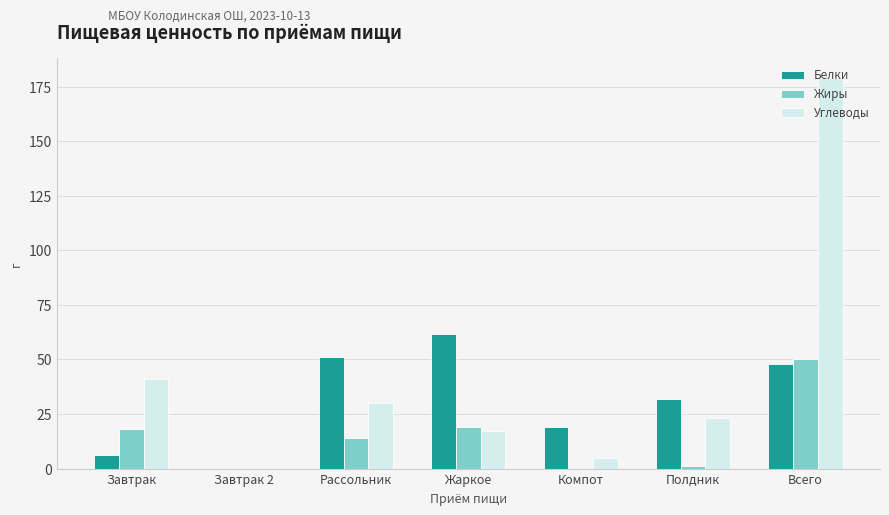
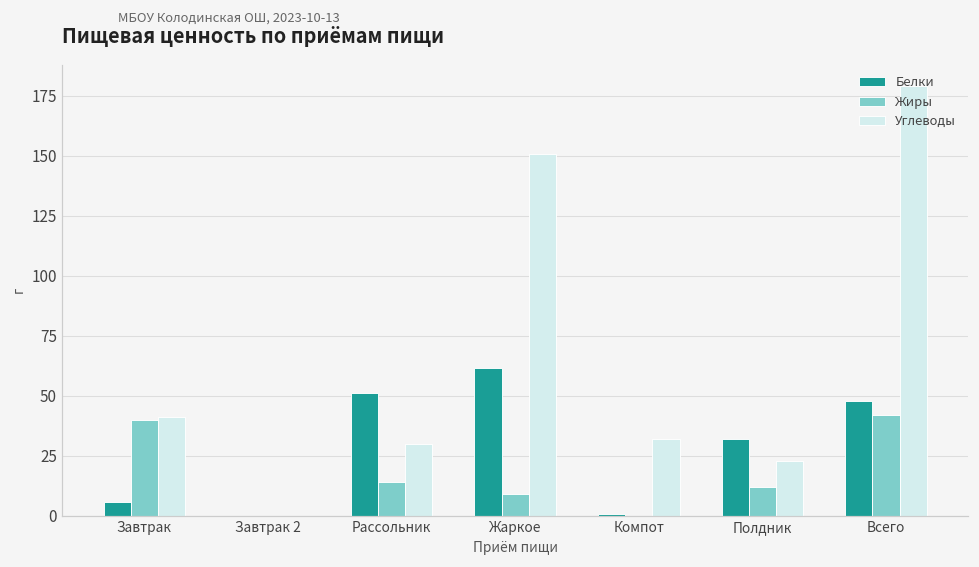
  {
    "Белки": {
      "Завтрак": 6,
      "Завтрак 2": 0,
      "Рассольник": 51,
      "Жаркое": 62,
-     "Компот": 19,
+     "Компот": 1,
      "Полдник": 32,
      "Всего": 48
    },
    "Жиры": {
-     "Завтрак": 18,
+     "Завтрак": 40,
      "Завтрак 2": 0,
      "Рассольник": 14,
-     "Жаркое": 19,
+     "Жаркое": 9,
      "Компот": 0,
-     "Полдник": 1,
-     "Всего": 50
+     "Полдник": 12,
+     "Всего": 42
    },
    "Углеводы": {
      "Завтрак": 41,
      "Завтрак 2": 0,
      "Рассольник": 30,
-     "Жаркое": 17,
-     "Компот": 5,
+     "Жаркое": 151,
+     "Компот": 32,
      "Полдник": 23,
      "Всего": 179
    }
  }
